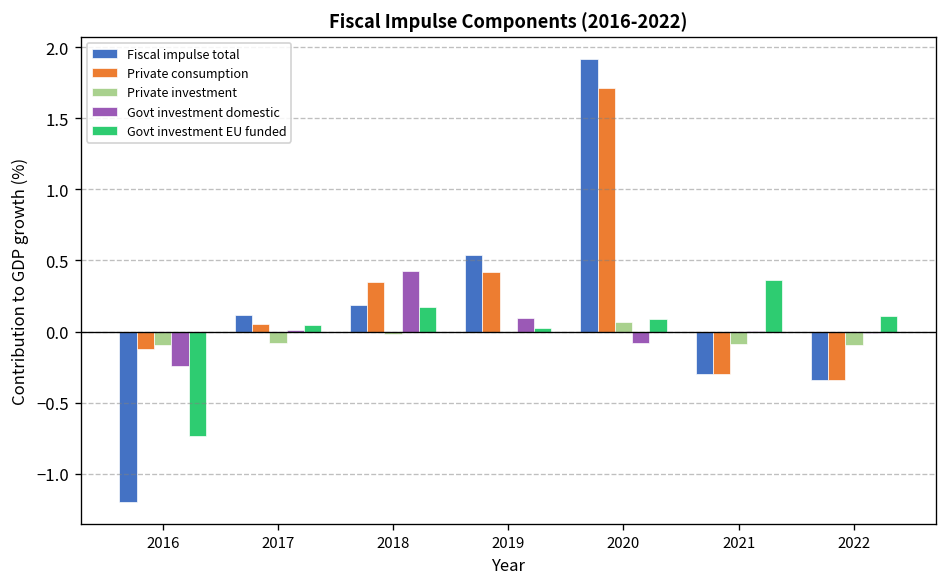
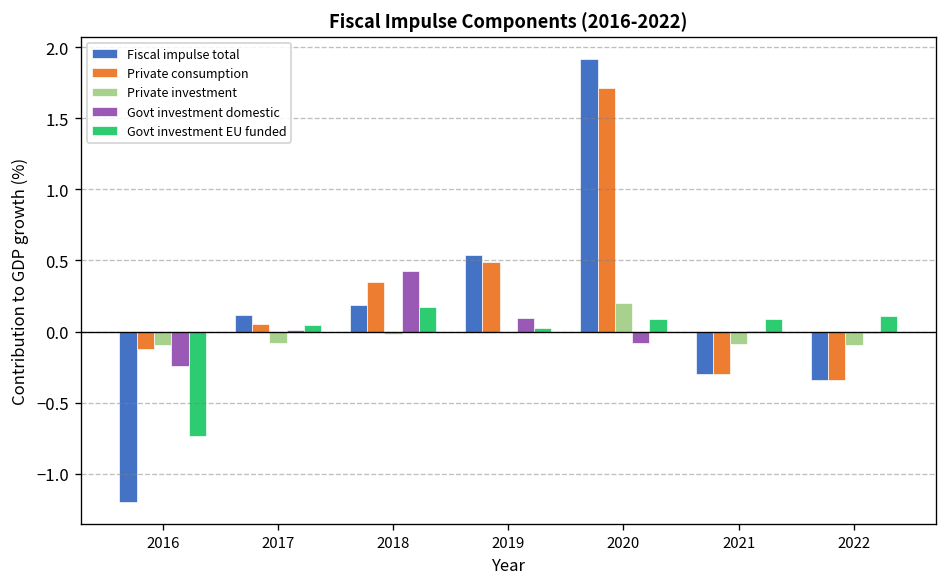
  {
    "Fiscal impulse total": {
      "2016": -1.20,
      "2017": 0.12,
      "2018": 0.19,
      "2019": 0.54,
      "2020": 1.92,
      "2021": -0.30,
      "2022": -0.34
    },
    "Private consumption": {
      "2016": -0.12,
      "2017": 0.05,
      "2018": 0.35,
-     "2019": 0.42,
+     "2019": 0.49,
      "2020": 1.71,
      "2021": -0.30,
      "2022": -0.34
    },
    "Private investment": {
      "2016": -0.10,
      "2017": -0.08,
      "2019": 0.00,
-     "2020": 0.07,
+     "2020": 0.20,
      "2021": -0.09,
      "2022": -0.10
    },
    "Govt investment domestic": {
      "2016": -0.24,
      "2018": 0.43,
      "2019": 0.10,
      "2020": -0.08
    },
    "Govt investment EU funded": {
      "2016": -0.74,
      "2017": 0.05,
      "2018": 0.17,
      "2019": 0.02,
      "2020": 0.09,
-     "2021": 0.36,
+     "2021": 0.09,
      "2022": 0.11
    }
  }
